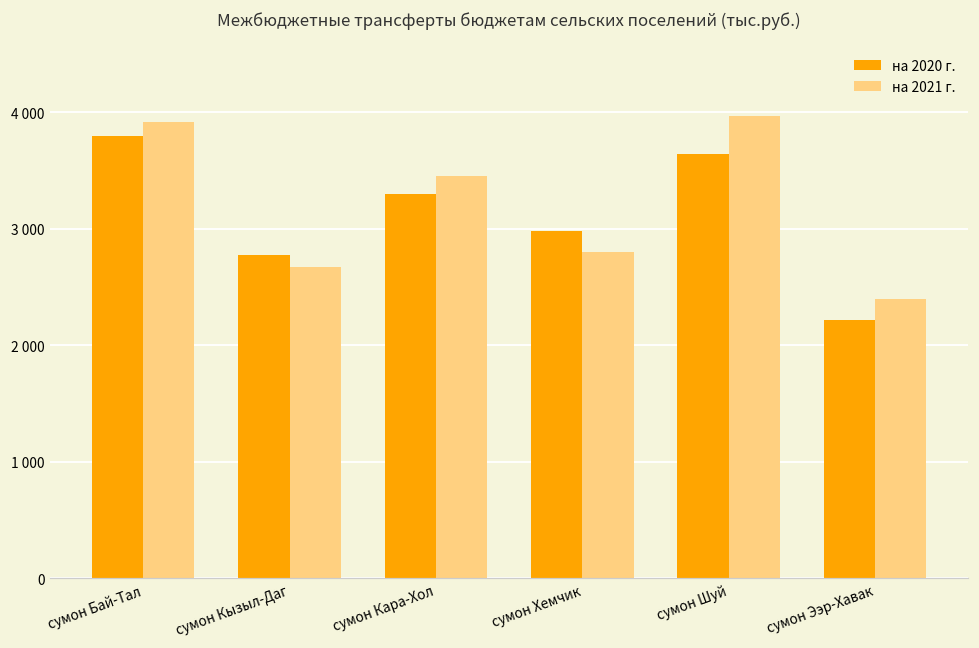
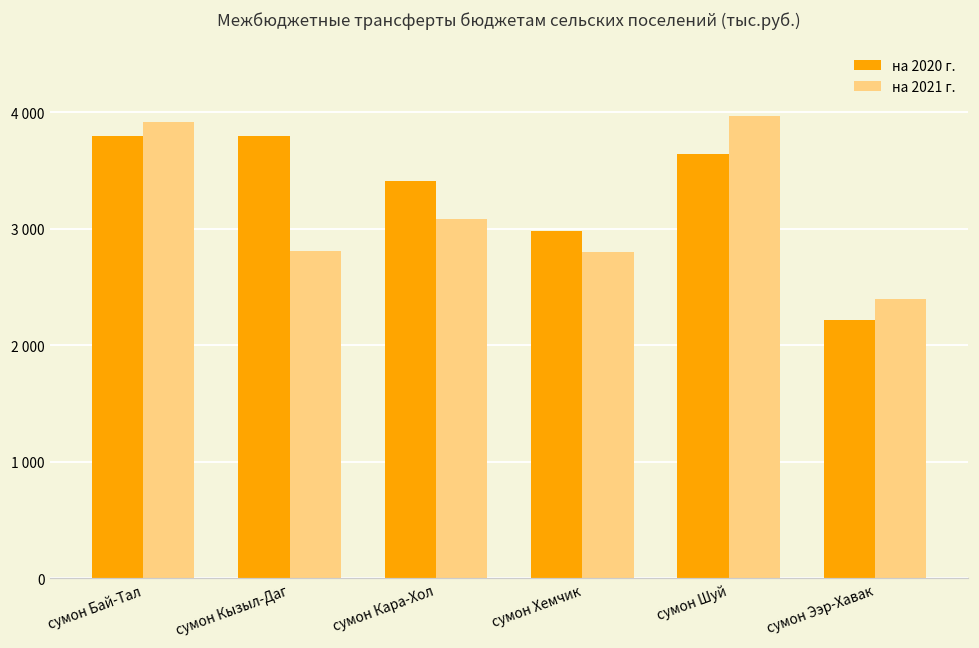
  {
    "на 2020 г.": {
      "сумон Бай-Тал": 3790,
-     "сумон Кызыл-Даг": 2770,
-     "сумон Кара-Хол": 3300,
+     "сумон Кызыл-Даг": 3790,
+     "сумон Кара-Хол": 3410,
      "сумон Хемчик": 2980,
      "сумон Шуй": 3640,
      "сумон Ээр-Хавак": 2210
    },
    "на 2021 г.": {
      "сумон Бай-Тал": 3910,
-     "сумон Кызыл-Даг": 2670,
-     "сумон Кара-Хол": 3450,
+     "сумон Кызыл-Даг": 2800,
+     "сумон Кара-Хол": 3080,
      "сумон Хемчик": 2800,
      "сумон Шуй": 3970,
      "сумон Ээр-Хавак": 2400
    }
  }
